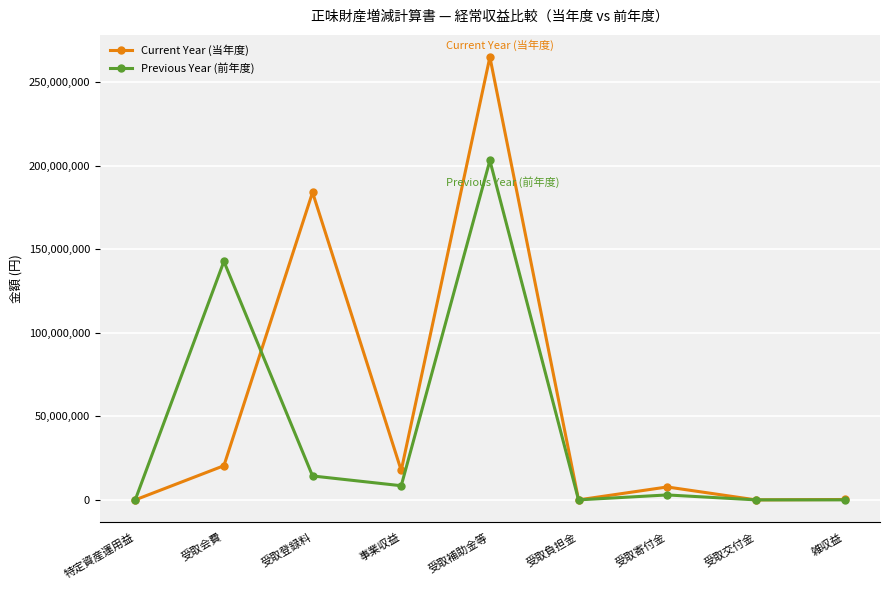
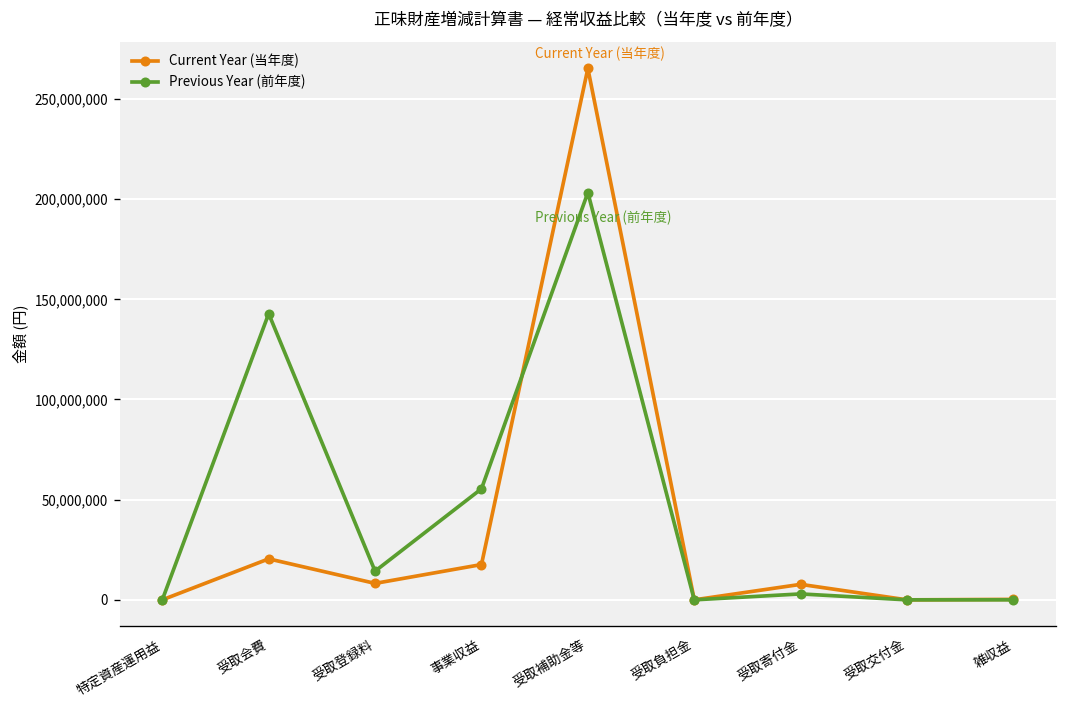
  {
    "Current Year (当年度)": {
      "受取会費": "20,000,000",
-     "受取登録料": "184,000,000",
+     "受取登録料": "8,000,000",
      "事業収益": "18,000,000",
      "受取補助金等": "265,000,000",
      "受取寄付金": "8,000,000"
    },
    "Previous Year (前年度)": {
      "受取会費": "143,000,000",
      "受取登録料": "14,000,000",
-     "事業収益": "8,000,000",
+     "事業収益": "55,000,000",
      "受取補助金等": "203,000,000",
      "受取寄付金": "3,000,000"
    }
  }
